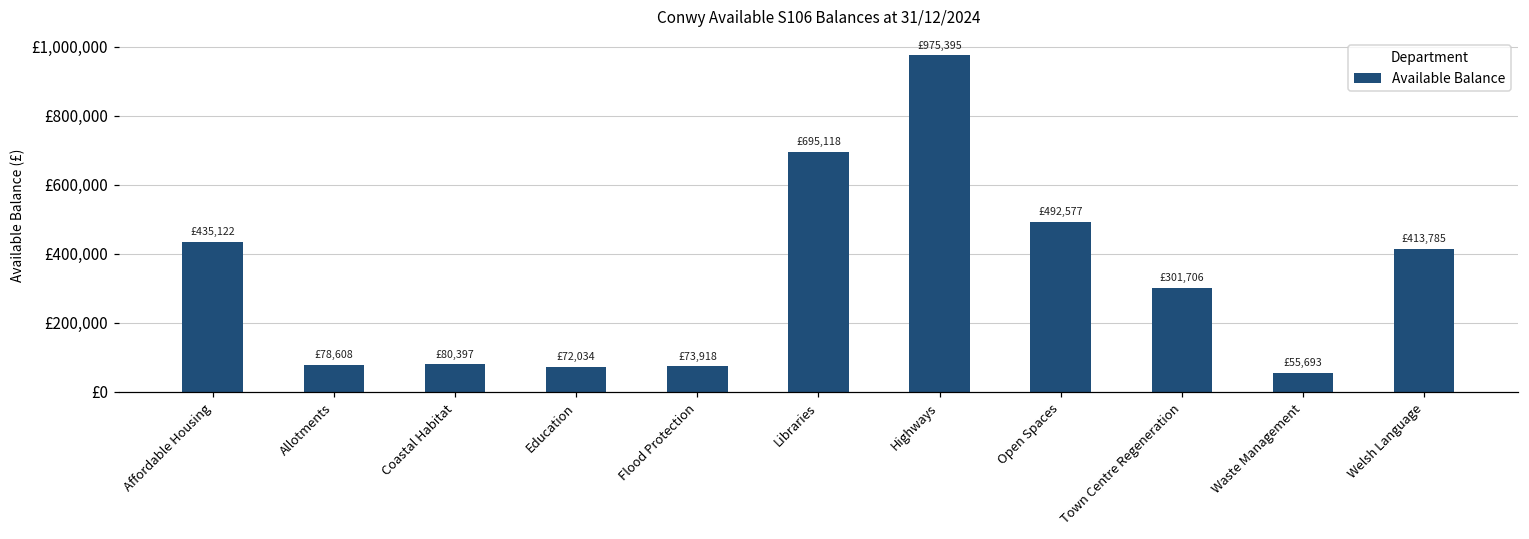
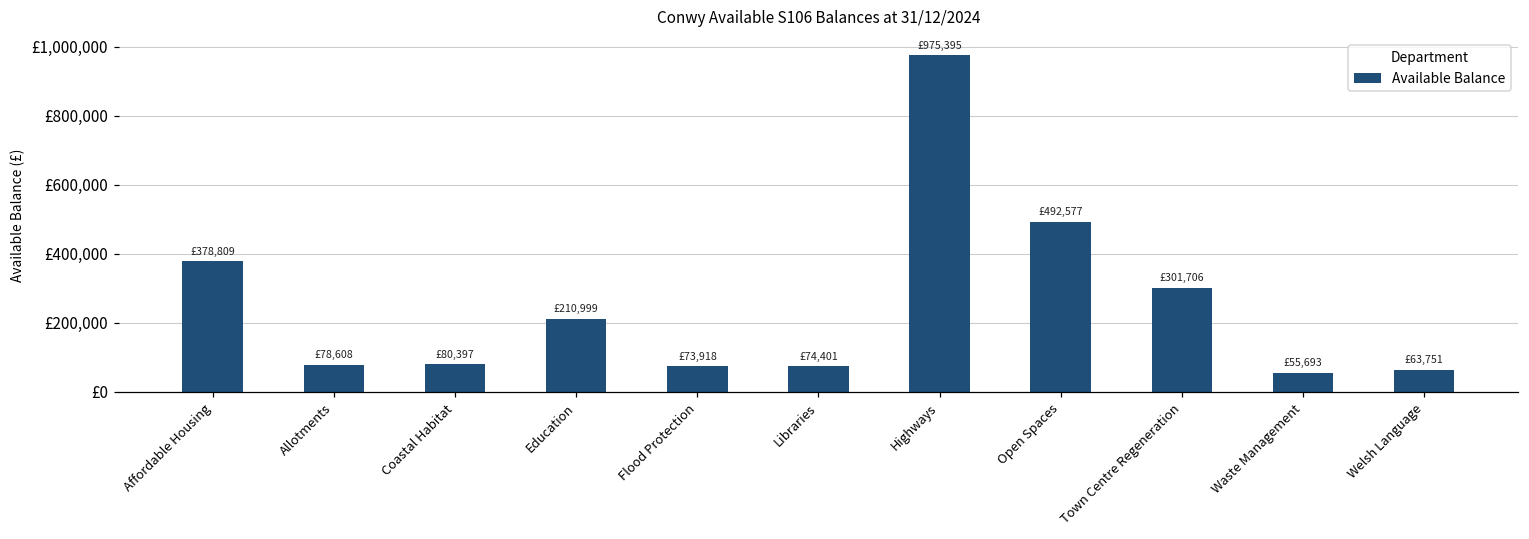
  {
-   "Affordable Housing": "£435,122",
+   "Affordable Housing": "£378,809",
    "Allotments": "£78,608",
    "Coastal Habitat": "£80,397",
-   "Education": "£72,034",
+   "Education": "£210,999",
    "Flood Protection": "£73,918",
-   "Libraries": "£695,118",
+   "Libraries": "£74,401",
    "Highways": "£975,395",
    "Open Spaces": "£492,577",
    "Town Centre Regeneration": "£301,706",
    "Waste Management": "£55,693",
-   "Welsh Language": "£413,785"
+   "Welsh Language": "£63,751"
  }
